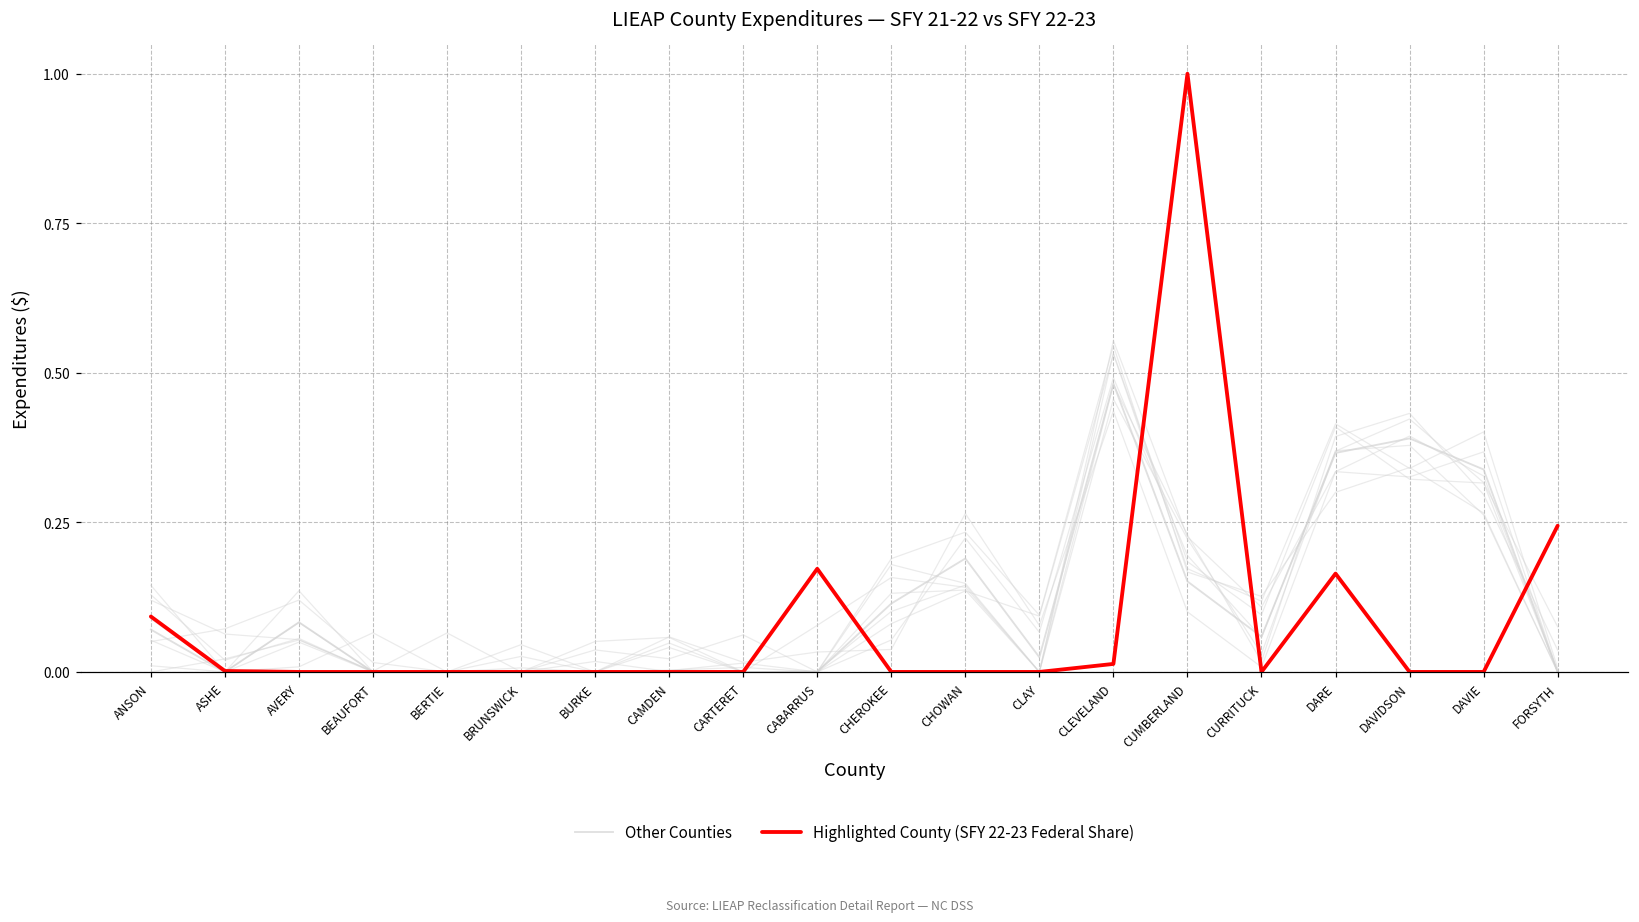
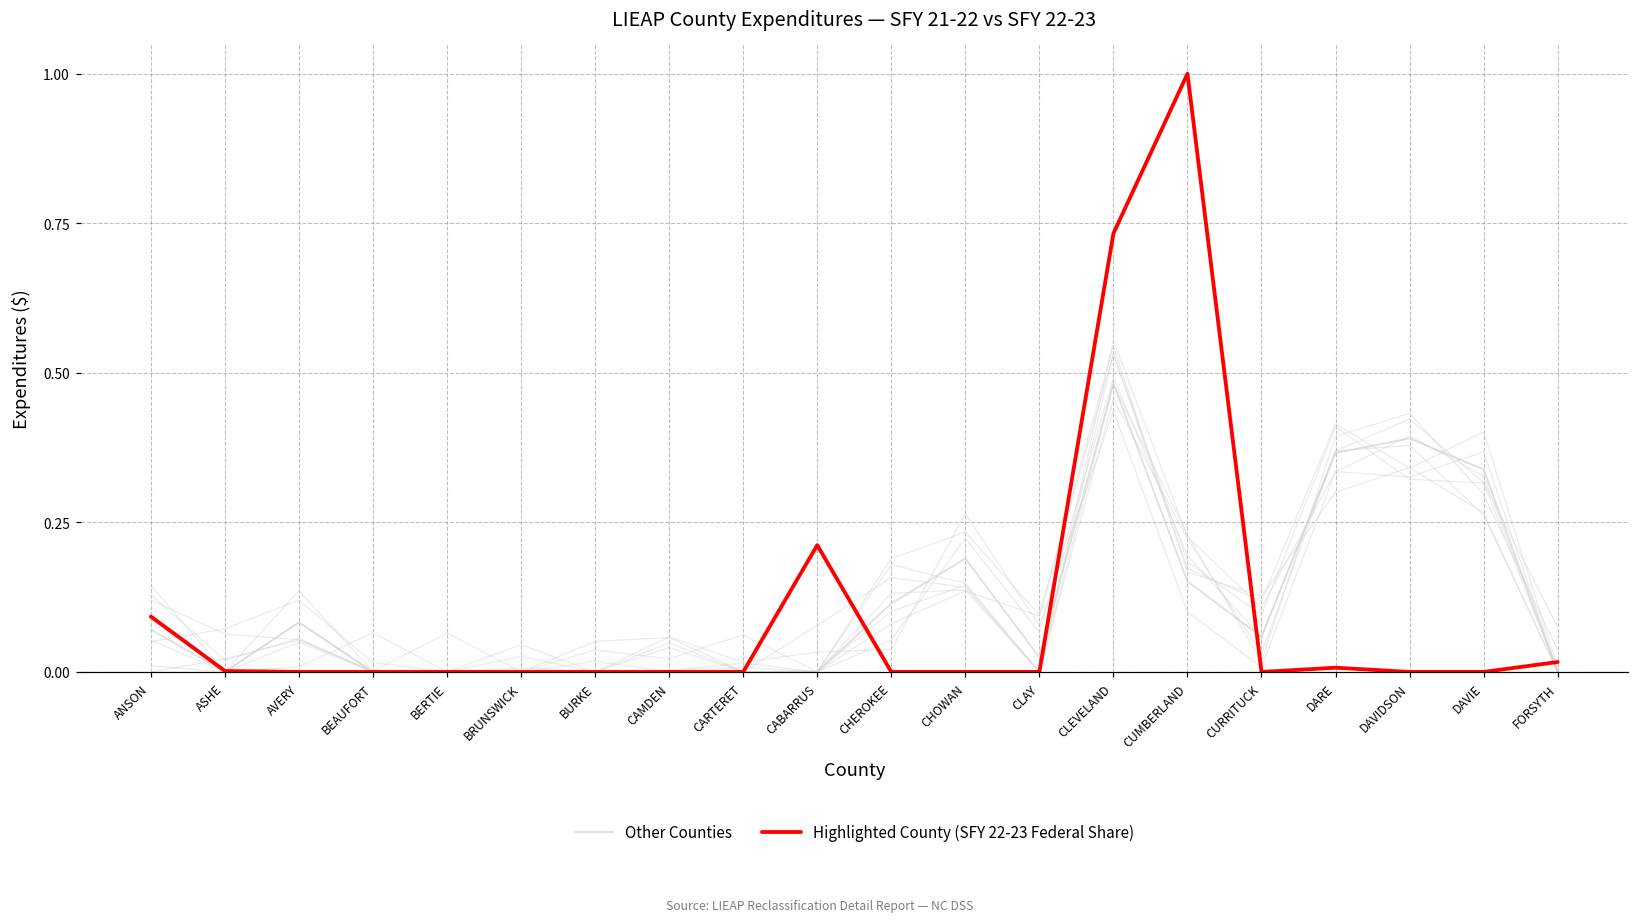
  {
    "Highlighted County (SFY 22-23 Federal Share)": {
      "AVERY": 0.00,
-     "CABARRUS": 0.17,
+     "CABARRUS": 0.21,
      "CHEROKEE": 0.00,
      "CHOWAN": 0.00,
-     "CLEVELAND": 0.01,
+     "CLEVELAND": 0.73,
      "CUMBERLAND": 1.00,
      "CURRITUCK": 0.00,
-     "DARE": 0.16,
+     "DARE": 0.01,
      "DAVIDSON": 0.00,
      "DAVIE": 0.00,
-     "FORSYTH": 0.24
+     "FORSYTH": 0.02
    }
  }
